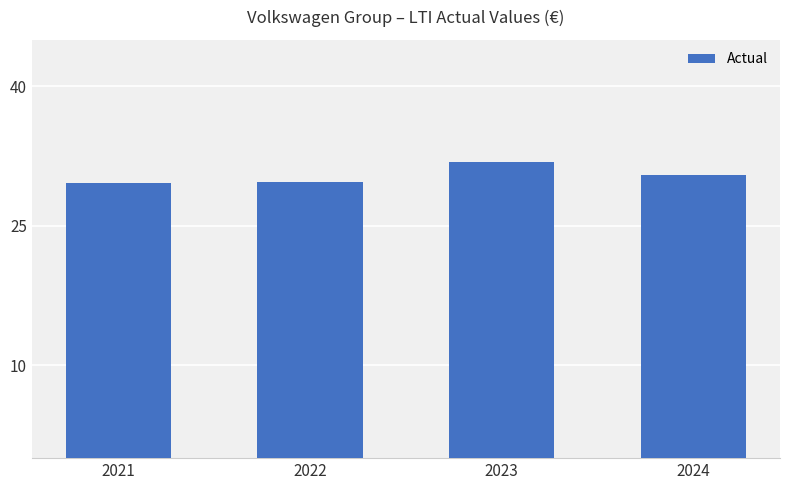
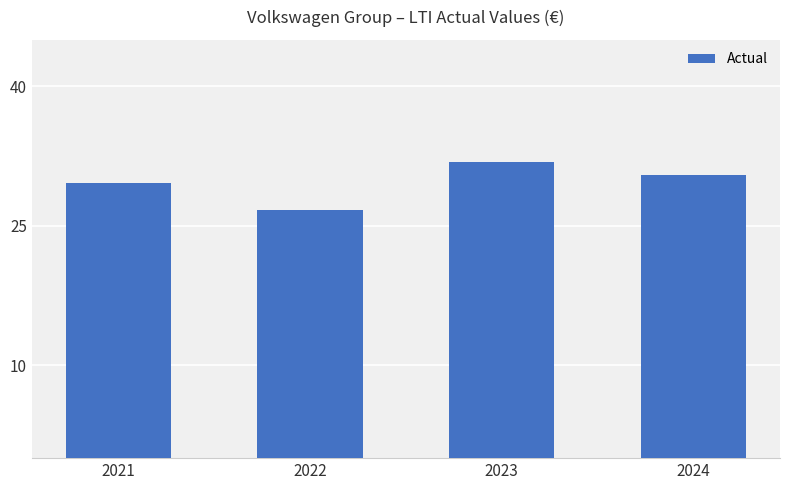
  {
    "2021": 30,
-   "2022": 30,
+   "2022": 27,
    "2023": 32,
    "2024": 30
  }
